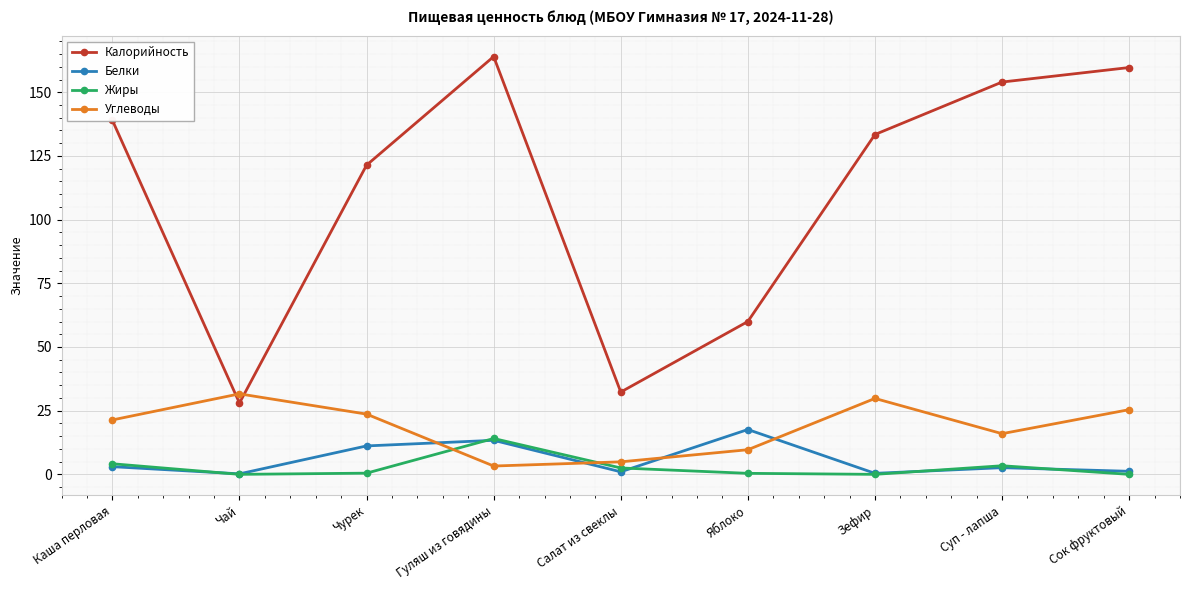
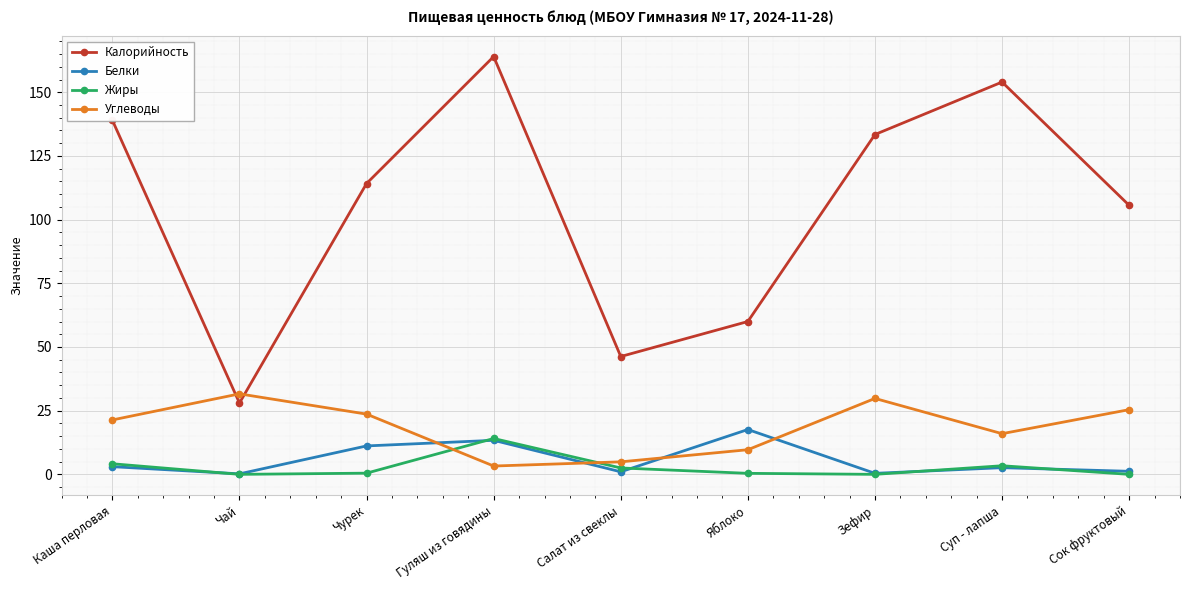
  {
    "Калорийность": {
      "Чай": 28,
-     "Чурек": 121,
+     "Чурек": 114,
      "Гуляш из говядины": 164,
-     "Салат из свеклы": 32,
+     "Салат из свеклы": 46,
      "Яблоко": 60,
      "Зефир": 133,
      "Суп - лапша": 154,
-     "Сок фруктовый": 160
+     "Сок фруктовый": 106
    },
    "Белки": {
      "Каша перловая": 3,
      "Чурек": 11,
      "Салат из свеклы": 1,
      "Яблоко": 18,
      "Сок фруктовый": 1
    },
    "Жиры": {
      "Каша перловая": 4,
      "Чурек": 0,
      "Салат из свеклы": 3,
      "Яблоко": 0,
      "Сок фруктовый": 0
    },
    "Углеводы": {
      "Каша перловая": 21,
      "Чай": 32,
      "Чурек": 24,
      "Гуляш из говядины": 3,
      "Салат из свеклы": 5,
      "Яблоко": 10,
      "Зефир": 30,
      "Суп - лапша": 16,
      "Сок фруктовый": 25
    }
  }
